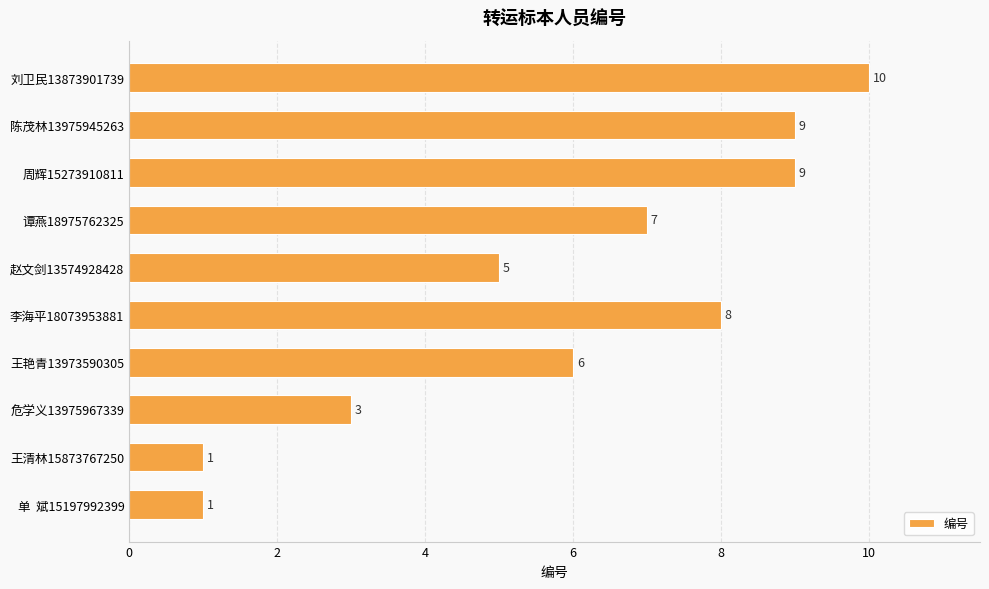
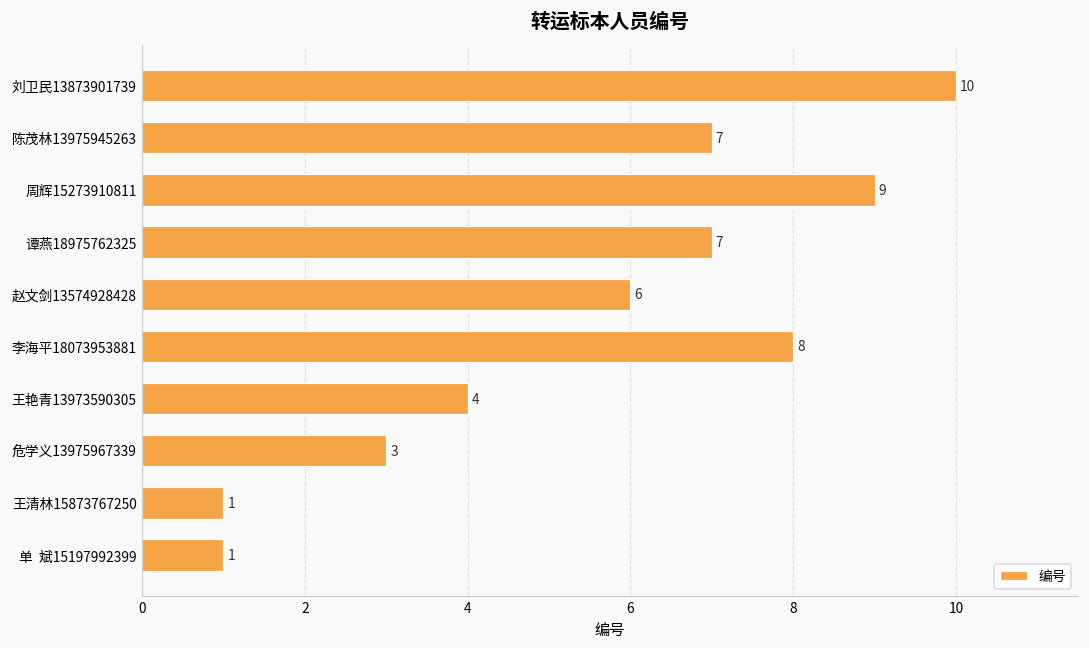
  {
    "刘卫民13873901739": 10,
-   "陈茂林13975945263": 9,
+   "陈茂林13975945263": 7,
    "周辉15273910811": 9,
    "谭燕18975762325": 7,
-   "赵文剑13574928428": 5,
+   "赵文剑13574928428": 6,
    "李海平18073953881": 8,
-   "王艳青13973590305": 6,
+   "王艳青13973590305": 4,
    "危学义13975967339": 3,
    "王清林15873767250": 1,
    "单 斌15197992399": 1
  }
